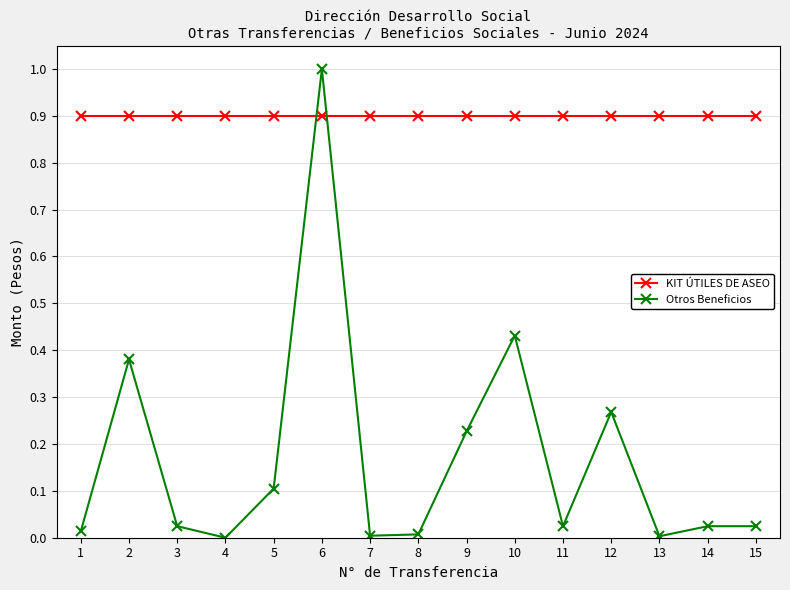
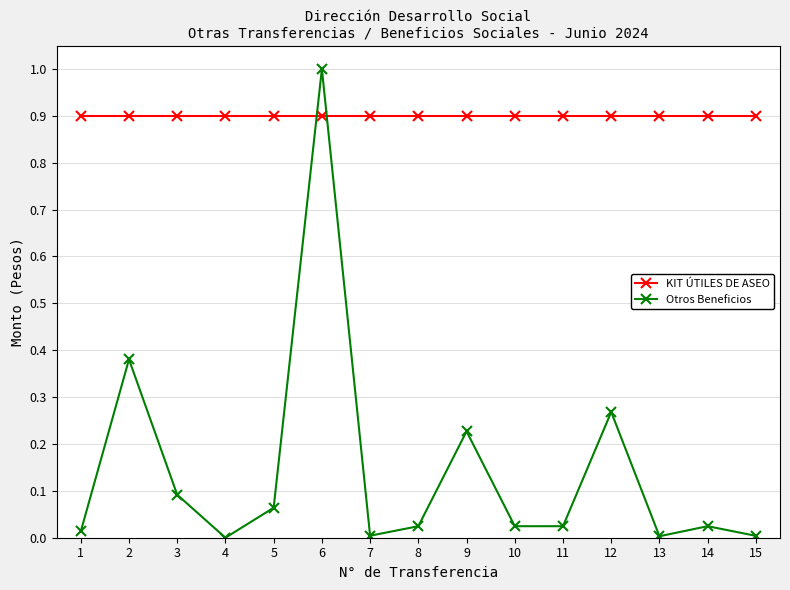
  {
    "KIT ÚTILES DE ASEO": {
      "1": 0.90,
      "2": 0.90,
      "3": 0.90,
      "4": 0.90,
      "5": 0.90,
      "6": 0.90,
      "7": 0.90,
      "8": 0.90,
      "9": 0.90,
      "10": 0.90,
      "11": 0.90,
      "12": 0.90,
      "13": 0.90,
      "14": 0.90,
      "15": 0.90
    },
    "Otros Beneficios": {
      "1": 0.01,
      "2": 0.38,
-     "3": 0.02,
+     "3": 0.09,
      "4": 0.00,
-     "5": 0.10,
+     "5": 0.06,
      "6": 1.00,
      "7": 0.00,
-     "8": 0.01,
+     "8": 0.02,
      "9": 0.23,
-     "10": 0.43,
+     "10": 0.02,
      "11": 0.02,
      "12": 0.27,
      "13": 0.00,
      "14": 0.02,
-     "15": 0.02
+     "15": 0.00
    }
  }
